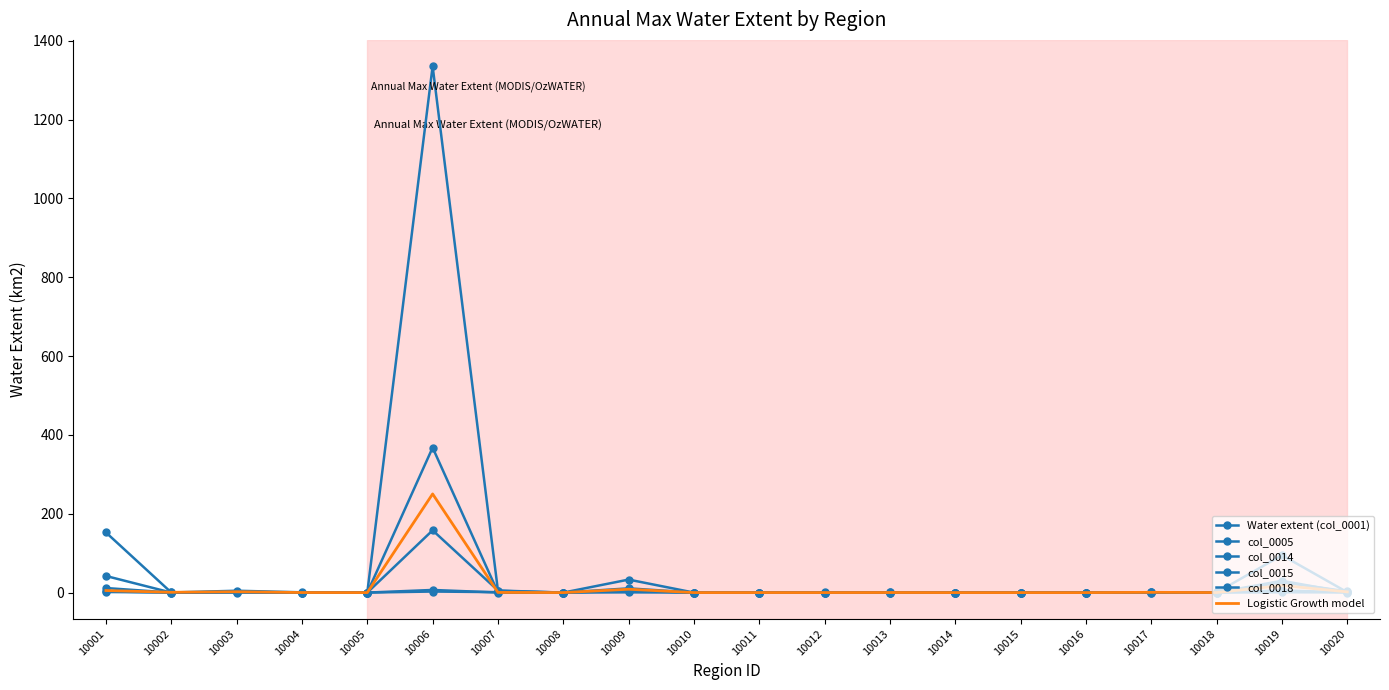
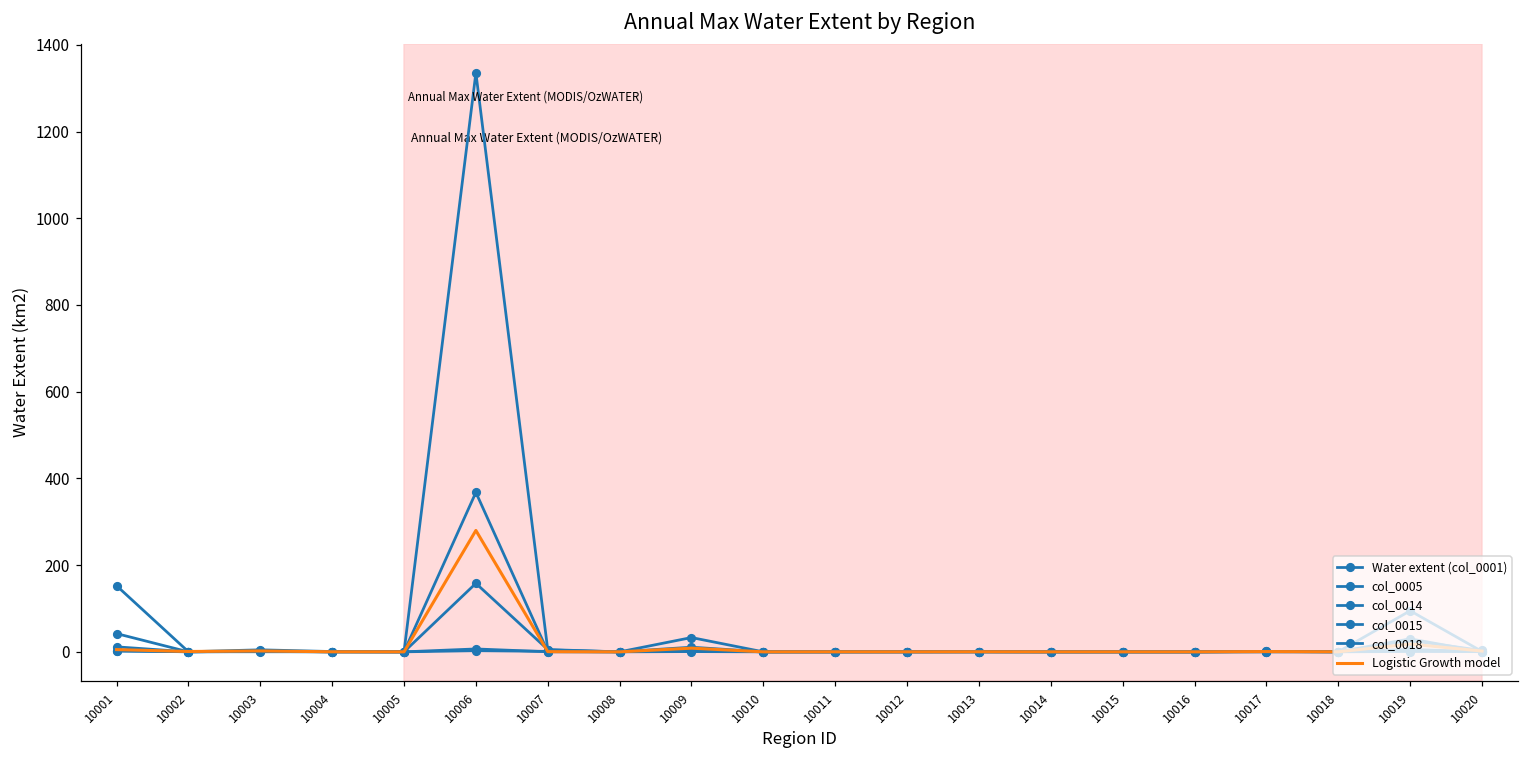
  {
    "Logistic Growth model": {
-     "10006": 250
+     "10006": 280
    }
  }
